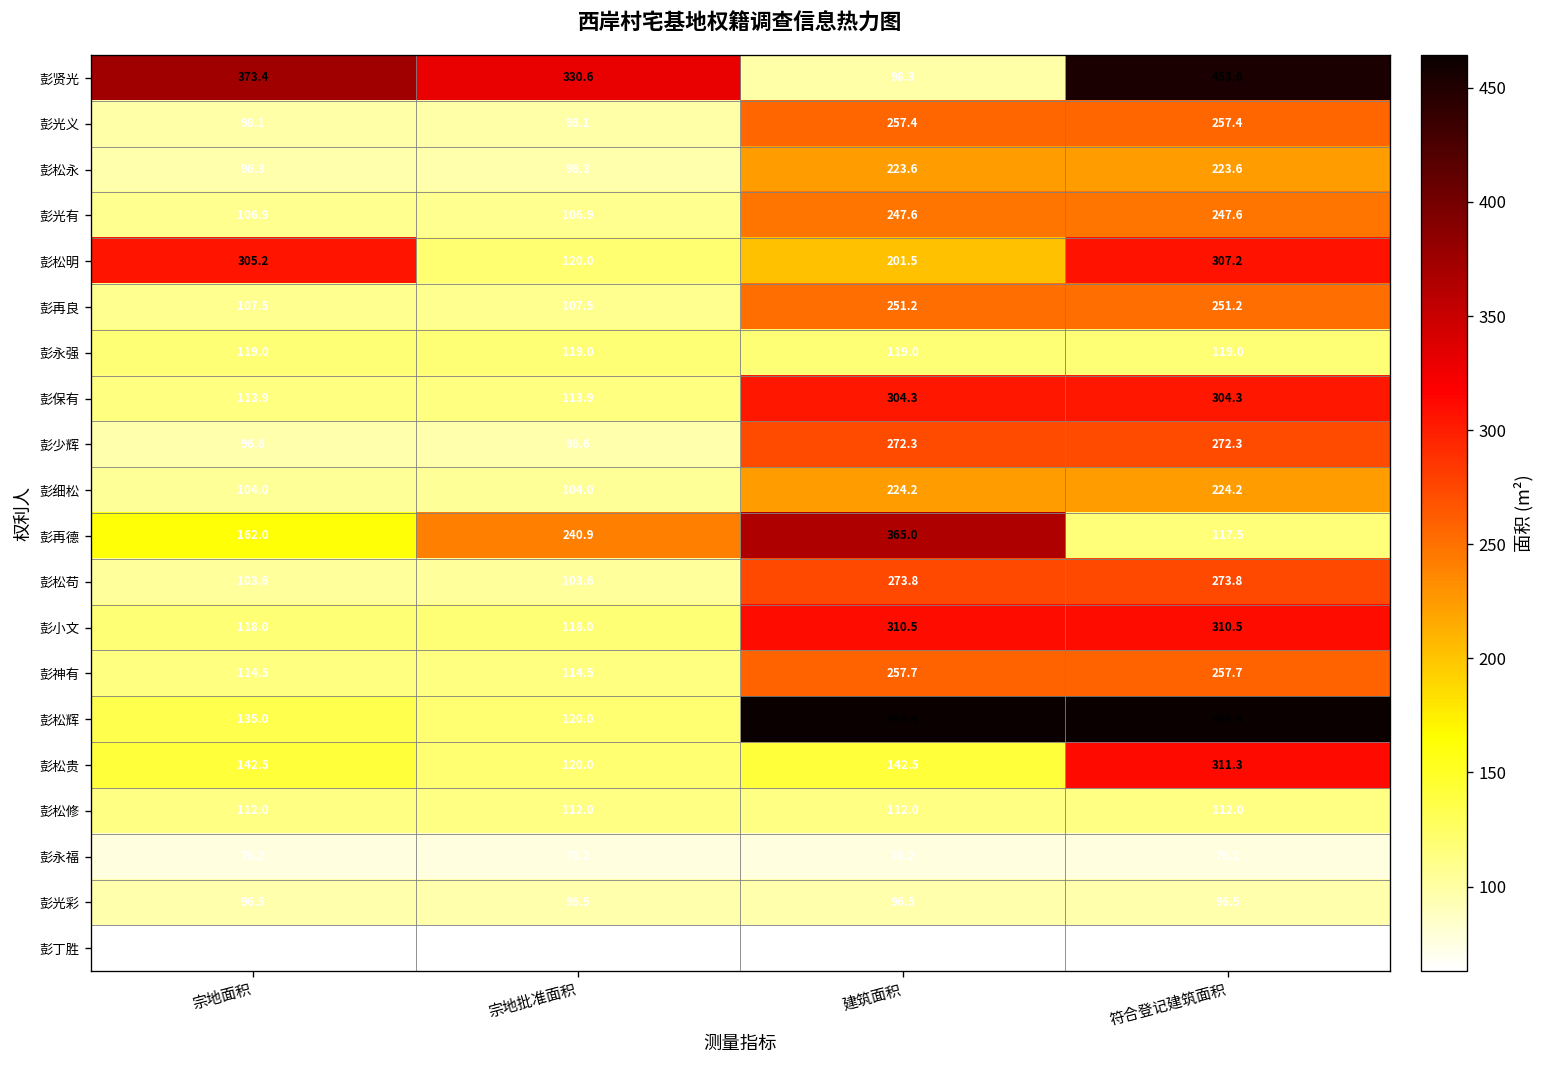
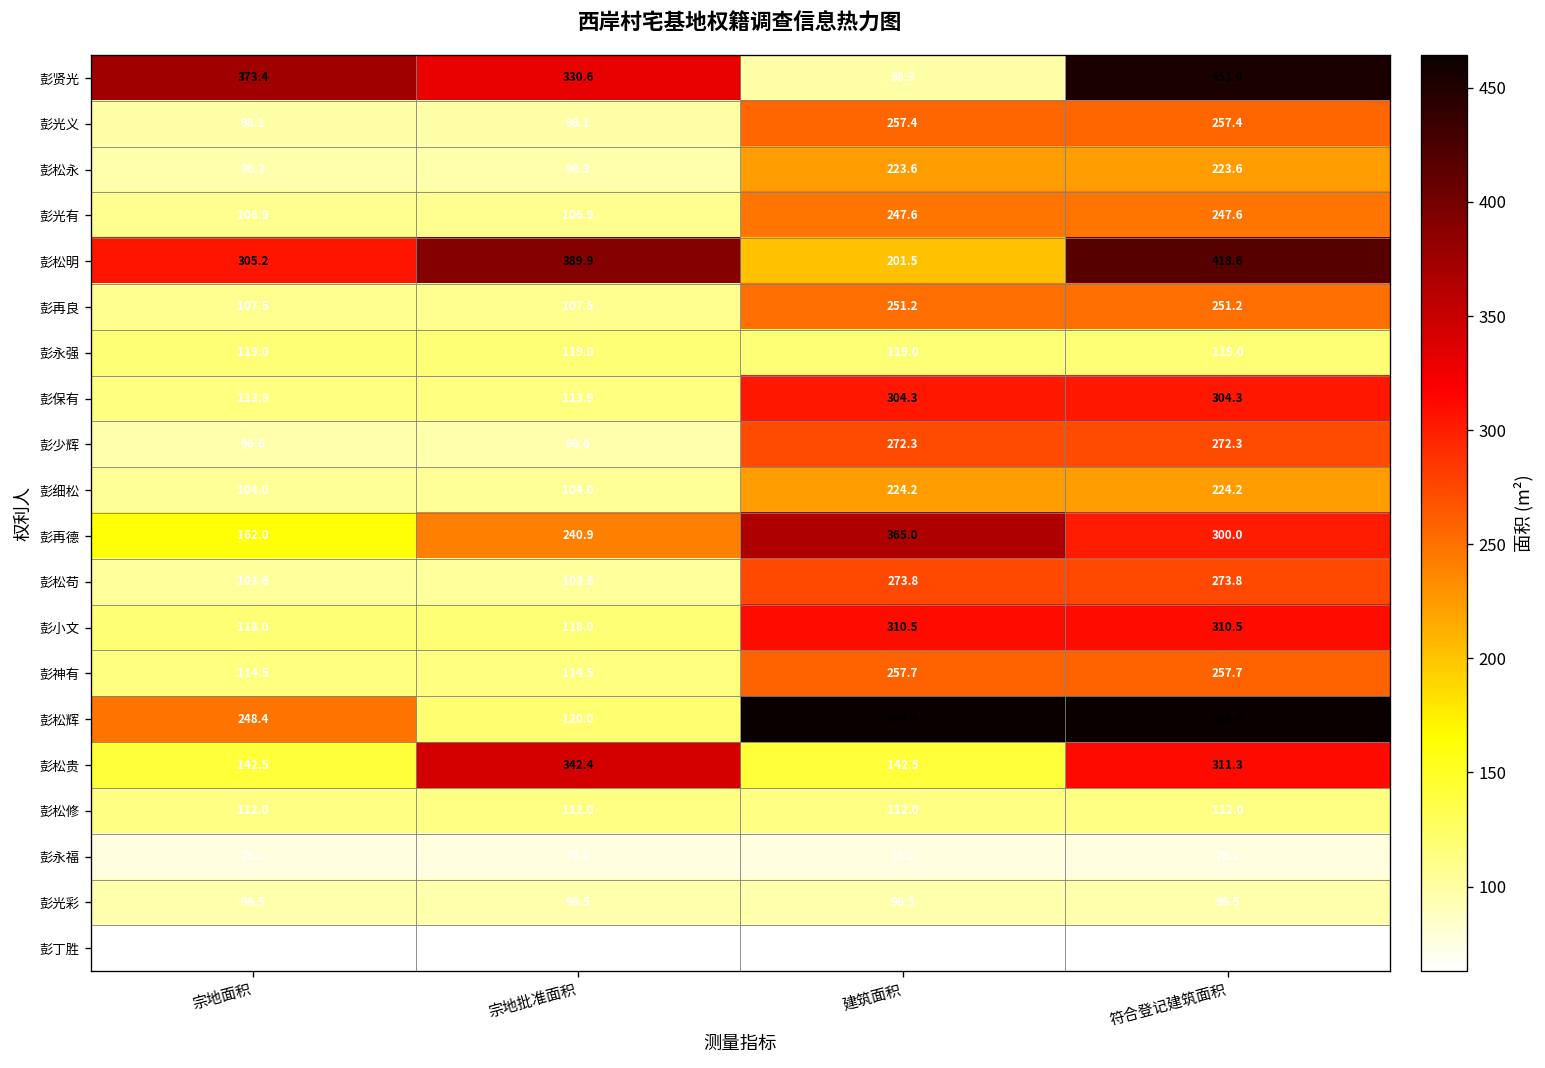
  {
    "彭贤光": {
      "宗地面积": 373.4,
      "宗地批准面积": 330.6,
      "建筑面积": 98.3
    },
    "彭光义": {
      "宗地面积": 98.1,
      "宗地批准面积": 98.1,
      "建筑面积": 257.4,
      "符合登记建筑面积": 257.4
    },
    "彭松永": {
      "宗地面积": 96.3,
      "宗地批准面积": 96.3,
      "建筑面积": 223.6,
      "符合登记建筑面积": 223.6
    },
    "彭光有": {
      "宗地面积": 106.9,
      "宗地批准面积": 106.9,
      "建筑面积": 247.6,
      "符合登记建筑面积": 247.6
    },
    "彭松明": {
      "宗地面积": 305.2,
-     "宗地批准面积": 120.0,
+     "宗地批准面积": 389.9,
      "建筑面积": 201.5,
-     "符合登记建筑面积": 307.2
+     "符合登记建筑面积": 418.6
    },
    "彭再良": {
      "宗地面积": 107.5,
      "宗地批准面积": 107.5,
      "建筑面积": 251.2,
      "符合登记建筑面积": 251.2
    },
    "彭永强": {
      "宗地面积": 119.0,
      "宗地批准面积": 119.0,
      "建筑面积": 119.0,
      "符合登记建筑面积": 119.0
    },
    "彭保有": {
      "宗地面积": 113.9,
      "宗地批准面积": 113.9,
      "建筑面积": 304.3,
      "符合登记建筑面积": 304.3
    },
    "彭少辉": {
      "宗地面积": 96.6,
      "宗地批准面积": 96.6,
      "建筑面积": 272.3,
      "符合登记建筑面积": 272.3
    },
    "彭细松": {
      "宗地面积": 104.0,
      "宗地批准面积": 104.0,
      "建筑面积": 224.2,
      "符合登记建筑面积": 224.2
    },
    "彭再德": {
      "宗地面积": 162.0,
      "宗地批准面积": 240.9,
      "建筑面积": 365.0,
-     "符合登记建筑面积": 117.5
+     "符合登记建筑面积": 300.0
    },
    "彭松苟": {
      "宗地面积": 103.6,
      "宗地批准面积": 103.6,
      "建筑面积": 273.8,
      "符合登记建筑面积": 273.8
    },
    "彭小文": {
      "宗地面积": 118.0,
      "宗地批准面积": 118.0,
      "建筑面积": 310.5,
      "符合登记建筑面积": 310.5
    },
    "彭神有": {
      "宗地面积": 114.5,
      "宗地批准面积": 114.5,
      "建筑面积": 257.7,
      "符合登记建筑面积": 257.7
    },
    "彭松辉": {
-     "宗地面积": 135.0,
+     "宗地面积": 248.4,
      "宗地批准面积": 120.0
    },
    "彭松贵": {
      "宗地面积": 142.5,
-     "宗地批准面积": 120.0,
+     "宗地批准面积": 342.4,
      "建筑面积": 142.5,
      "符合登记建筑面积": 311.3
    },
    "彭松修": {
      "宗地面积": 112.0,
      "宗地批准面积": 112.0,
      "建筑面积": 112.0,
      "符合登记建筑面积": 112.0
    },
    "彭光彩": {
      "宗地面积": 96.5,
      "宗地批准面积": 96.5,
      "建筑面积": 96.5,
      "符合登记建筑面积": 96.5
    }
  }
